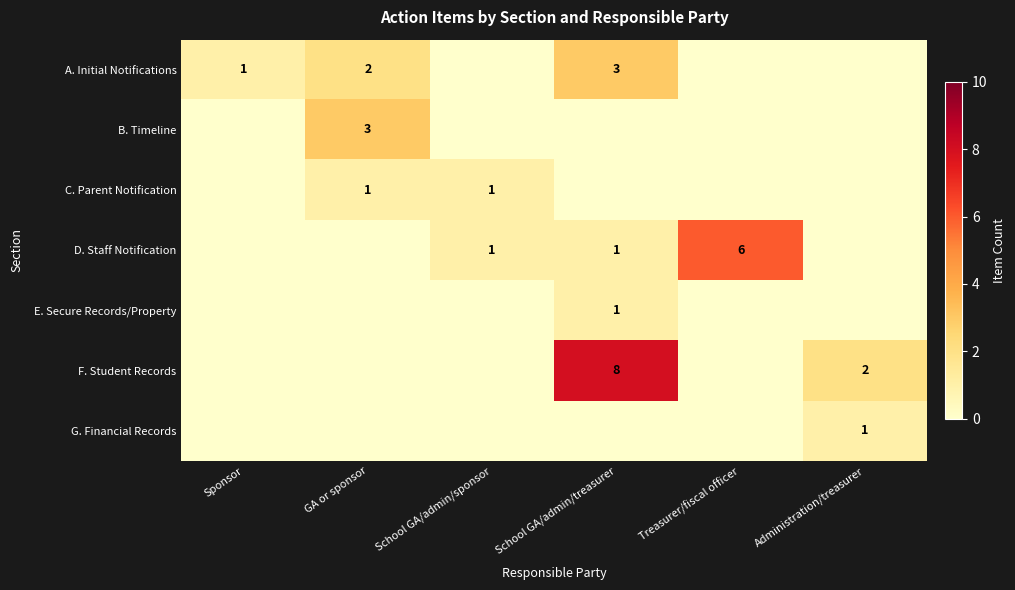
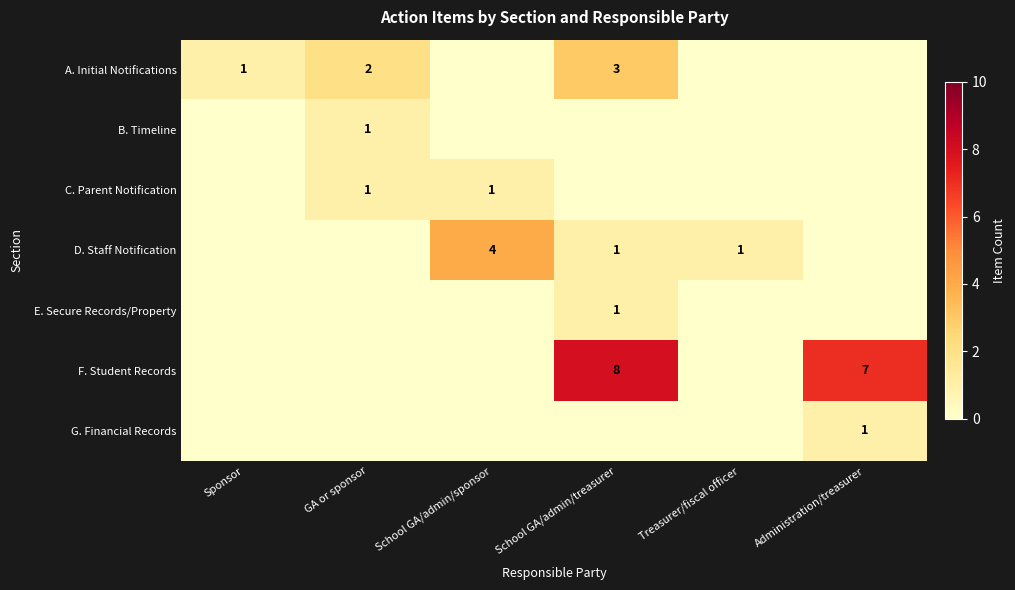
  {
    "A. Initial Notifications": {
      "Sponsor": 1,
      "GA or sponsor": 2,
      "School GA/admin/treasurer": 3
    },
    "B. Timeline": {
-     "GA or sponsor": 3
+     "GA or sponsor": 1
    },
    "C. Parent Notification": {
      "GA or sponsor": 1,
      "School GA/admin/sponsor": 1
    },
    "D. Staff Notification": {
-     "School GA/admin/sponsor": 1,
+     "School GA/admin/sponsor": 4,
      "School GA/admin/treasurer": 1,
-     "Treasurer/fiscal officer": 6
+     "Treasurer/fiscal officer": 1
    },
    "E. Secure Records/Property": {
      "School GA/admin/treasurer": 1
    },
    "F. Student Records": {
      "School GA/admin/treasurer": 8,
-     "Administration/treasurer": 2
+     "Administration/treasurer": 7
    },
    "G. Financial Records": {
      "Administration/treasurer": 1
    }
  }
